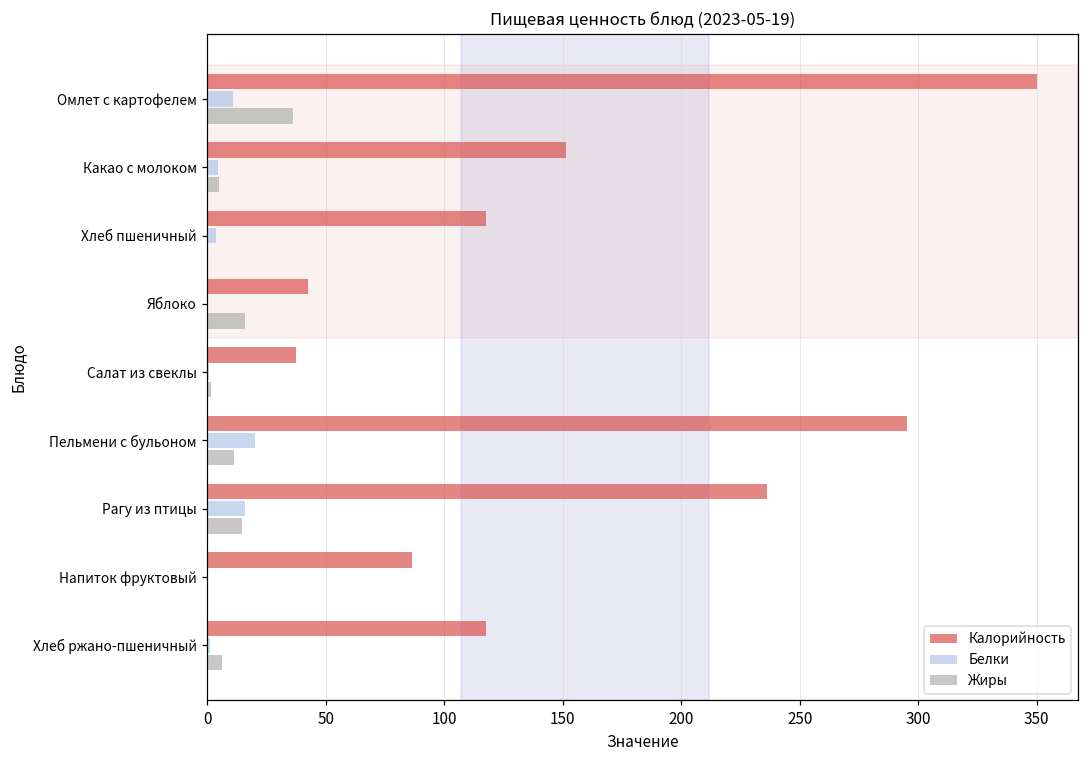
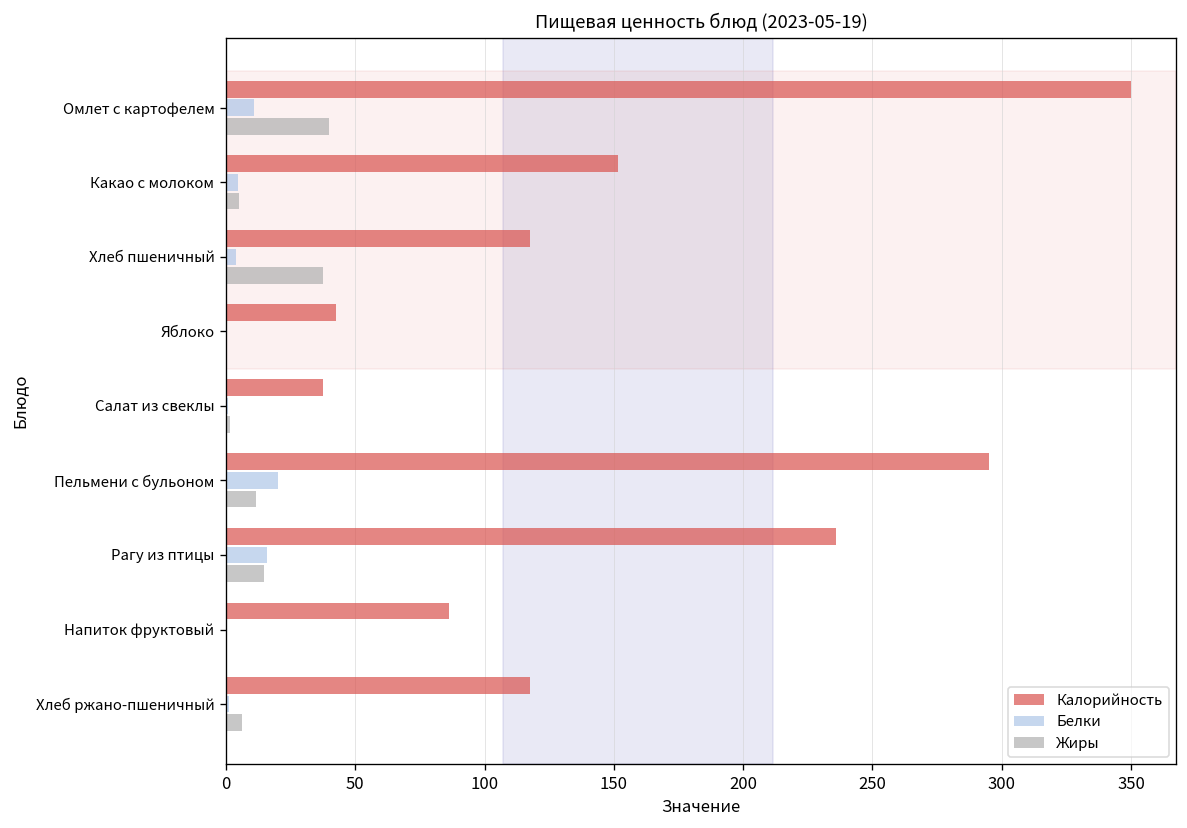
  {
    "Калорийность": {
      "Омлет с картофелем": 350,
      "Какао с молоком": 152,
      "Хлеб пшеничный": 118,
      "Яблоко": 43,
      "Салат из свеклы": 37,
      "Пельмени с бульоном": 295,
      "Рагу из птицы": 236,
      "Напиток фруктовый": 86,
      "Хлеб ржано-пшеничный": 118
    },
    "Белки": {
      "Омлет с картофелем": 11,
      "Какао с молоком": 5,
      "Хлеб пшеничный": 4,
      "Пельмени с бульоном": 20,
      "Рагу из птицы": 16,
      "Напиток фруктовый": 0,
      "Хлеб ржано-пшеничный": 1
    },
    "Жиры": {
-     "Омлет с картофелем": 36,
+     "Омлет с картофелем": 40,
      "Какао с молоком": 5,
-     "Хлеб пшеничный": 0,
-     "Яблоко": 16,
+     "Хлеб пшеничный": 38,
+     "Яблоко": 0,
      "Салат из свеклы": 2,
      "Пельмени с бульоном": 11,
      "Рагу из птицы": 15,
      "Хлеб ржано-пшеничный": 6
    }
  }
